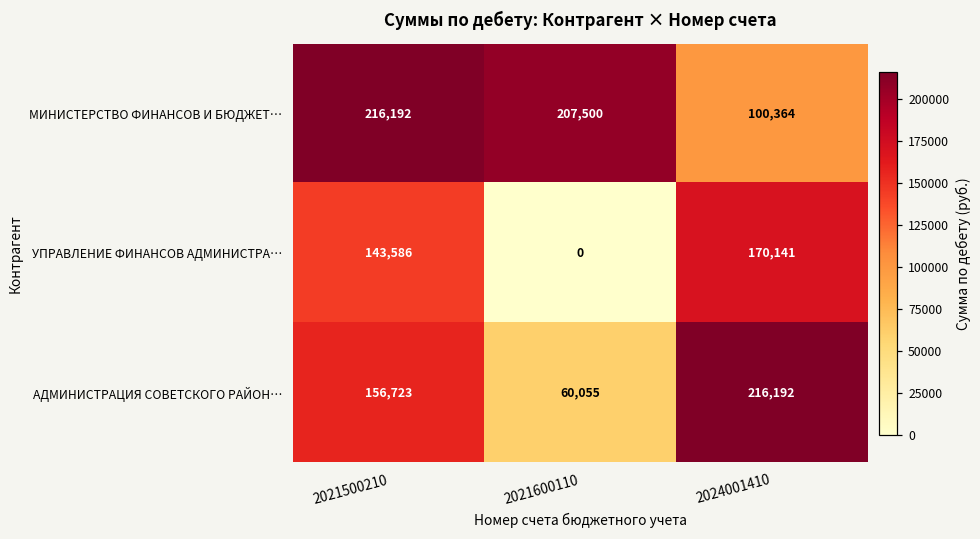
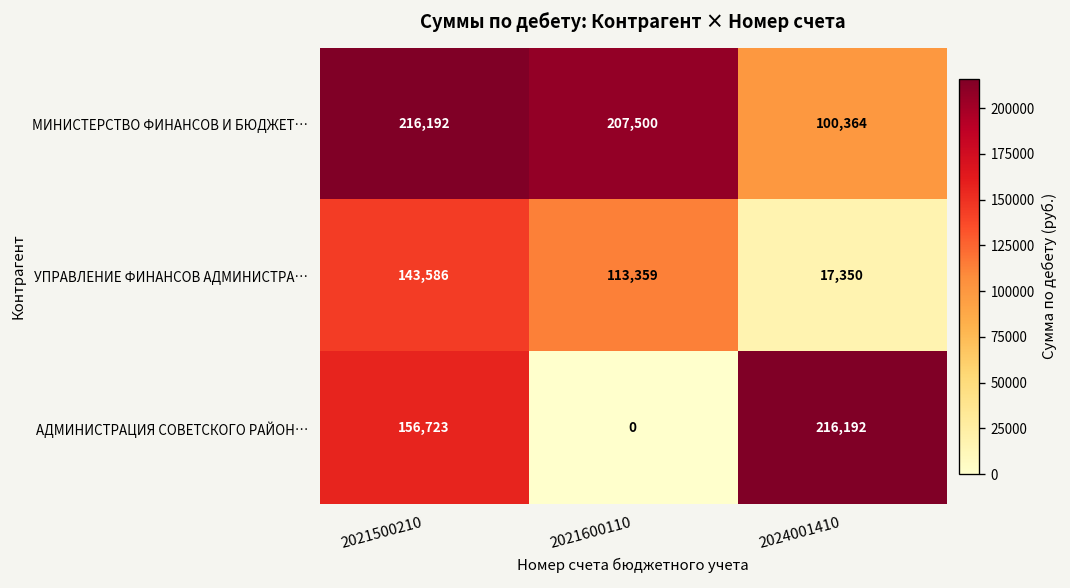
  {
    "МИНИСТЕРСТВО ФИНАНСОВ И БЮДЖЕТ…": {
      "2021500210": "216,192",
      "2021600110": "207,500",
      "2024001410": "100,364"
    },
    "УПРАВЛЕНИЕ ФИНАНСОВ АДМИНИСТРА…": {
      "2021500210": "143,586",
-     "2021600110": "0",
-     "2024001410": "170,141"
+     "2021600110": "113,359",
+     "2024001410": "17,350"
    },
    "АДМИНИСТРАЦИЯ СОВЕТСКОГО РАЙОН…": {
      "2021500210": "156,723",
-     "2021600110": "60,055",
+     "2021600110": "0",
      "2024001410": "216,192"
    }
  }
